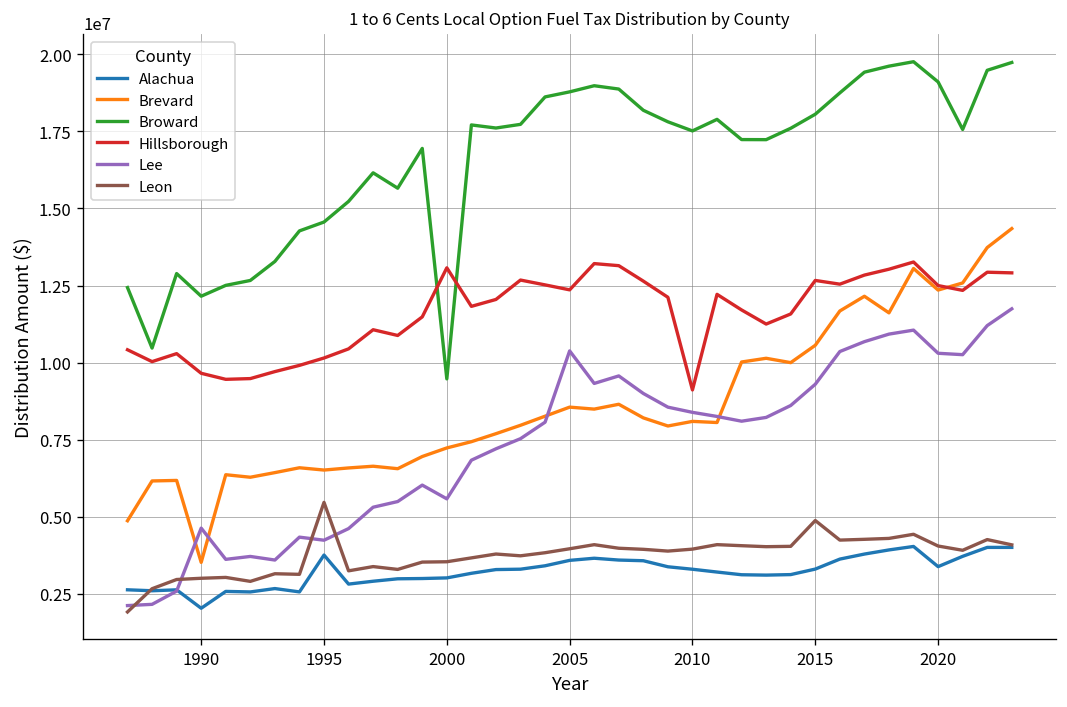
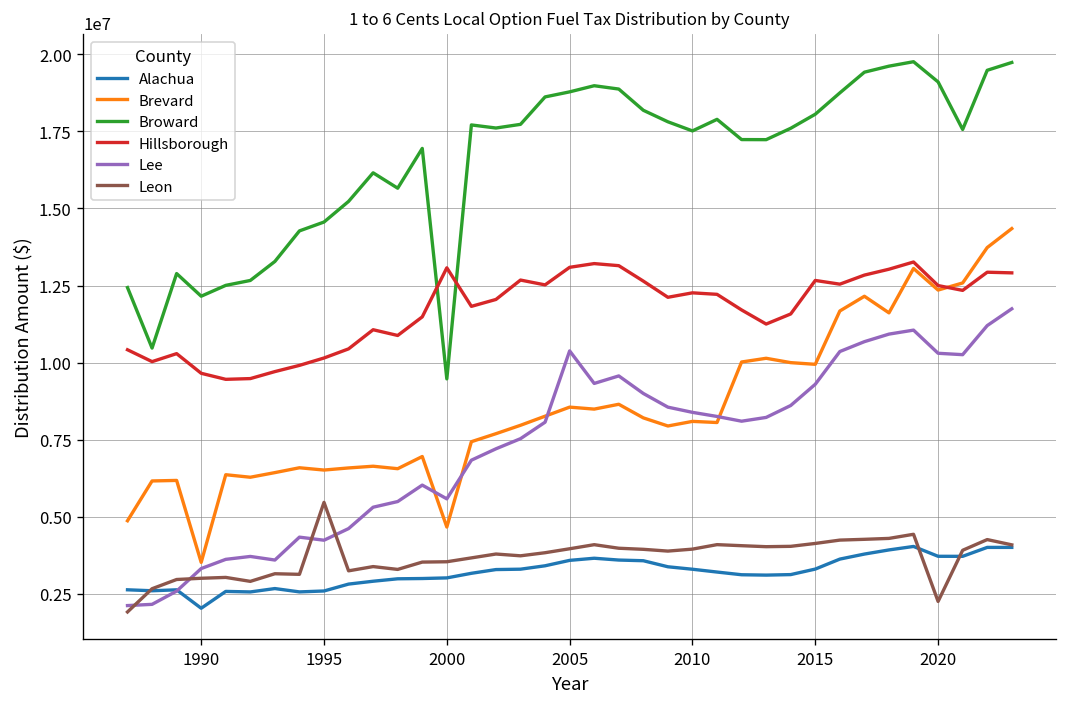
  {
    "Alachua": {
      "1990": 2000000,
-     "1995": 3800000,
+     "1995": 2600000,
      "2000": 3000000,
      "2005": 3600000,
      "2010": 3300000,
      "2015": 3300000,
-     "2020": 3400000
+     "2020": 3700000
    },
    "Brevard": {
      "1990": 3500000,
      "1995": 6500000,
-     "2000": 7200000,
+     "2000": 4700000,
      "2005": 8600000,
      "2010": 8100000,
-     "2015": 10600000,
+     "2015": 9900000,
      "2020": 12400000
    },
    "Broward": {
      "1990": 12200000,
      "1995": 14600000,
      "2000": 9500000,
      "2005": 18800000,
      "2010": 17500000,
      "2015": 18100000,
      "2020": 19100000
    },
    "Hillsborough": {
      "1990": 9700000,
      "1995": 10100000,
      "2000": 13100000,
-     "2005": 12400000,
-     "2010": 9100000,
+     "2005": 13100000,
+     "2010": 12300000,
      "2015": 12700000,
      "2020": 12500000
    },
    "Lee": {
-     "1990": 4600000,
+     "1990": 3300000,
      "1995": 4200000,
      "2000": 5600000,
      "2005": 10400000,
      "2010": 8400000,
      "2015": 9300000,
      "2020": 10300000
    },
    "Leon": {
      "1990": 3000000,
      "1995": 5500000,
      "2000": 3500000,
      "2005": 4000000,
      "2010": 4000000,
-     "2015": 4900000,
-     "2020": 4100000
+     "2015": 4100000,
+     "2020": 2300000
    }
  }
